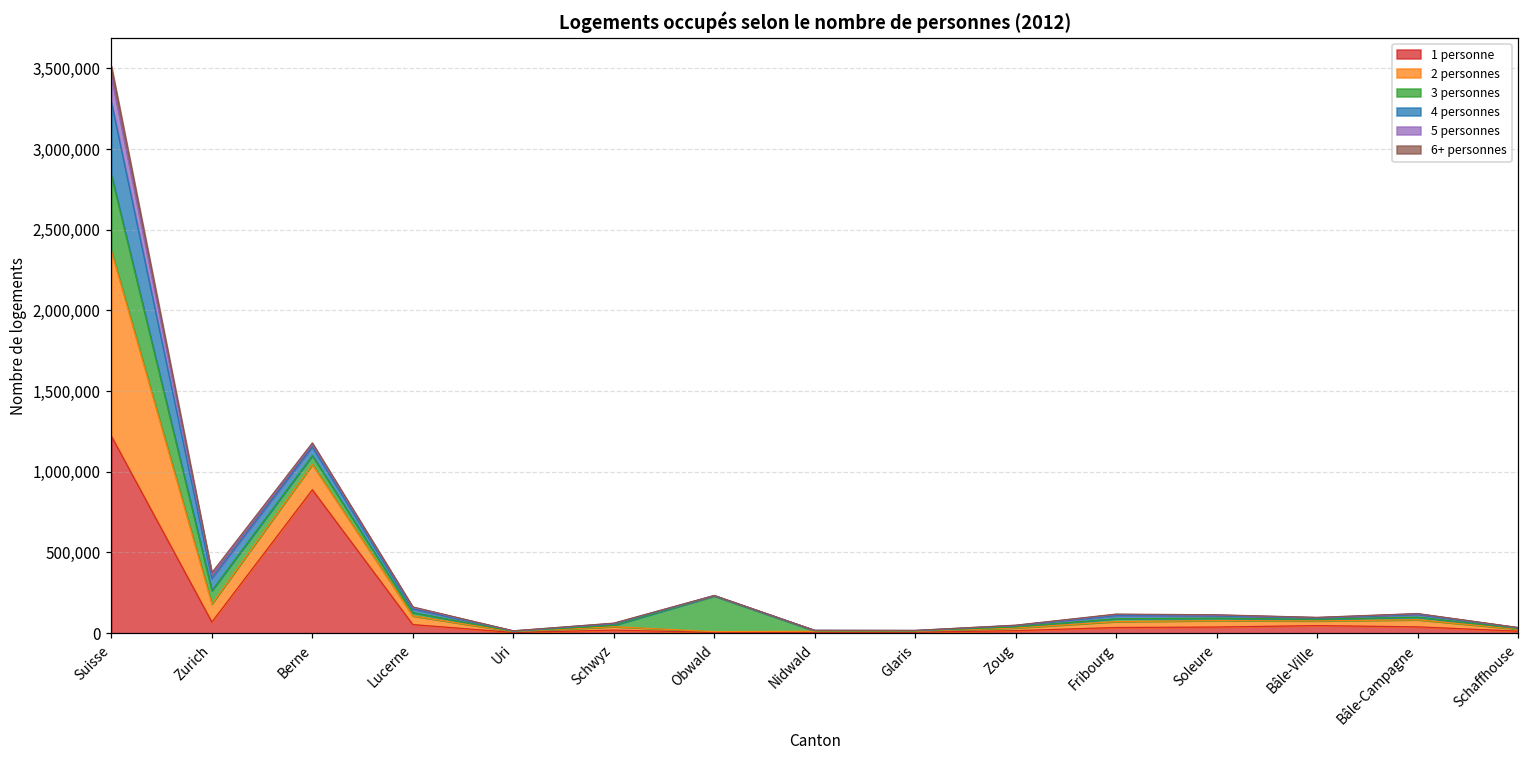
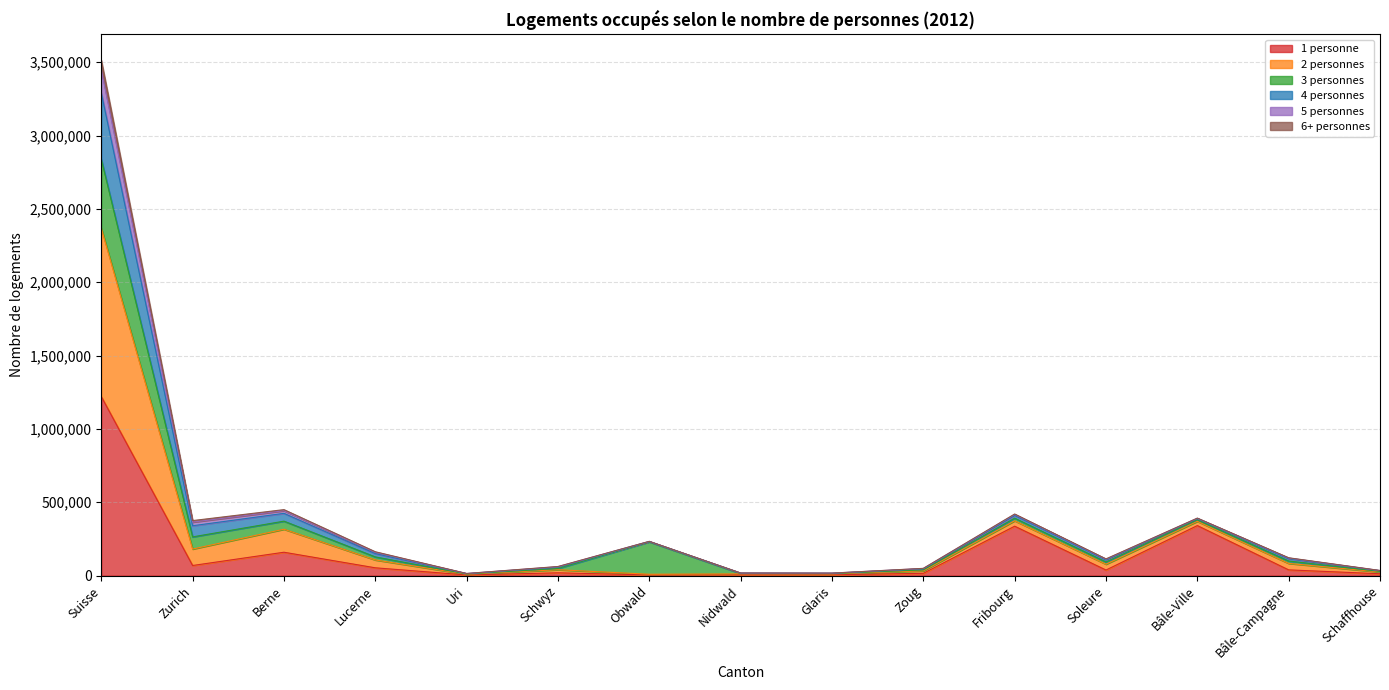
  {
    "1 personne": {
      "Suisse": "1,220,000",
      "Zurich": "70,000",
-     "Berne": "890,000",
+     "Berne": "160,000",
      "Lucerne": "50,000",
      "Schwyz": "20,000",
-     "Fribourg": "30,000",
+     "Fribourg": "340,000",
      "Soleure": "40,000",
-     "Bâle-Ville": "50,000",
+     "Bâle-Ville": "340,000",
      "Bâle-Campagne": "40,000"
    },
    "2 personnes": {
      "Suisse": "1,150,000",
      "Zurich": "110,000",
      "Berne": "160,000",
      "Lucerne": "50,000",
      "Fribourg": "40,000"
    },
    "3 personnes": {
      "Suisse": "470,000",
      "Zurich": "80,000",
      "Berne": "50,000",
      "Lucerne": "20,000",
      "Fribourg": "20,000"
    },
    "4 personnes": {
      "Suisse": "450,000",
      "Zurich": "80,000",
      "Berne": "50,000"
    },
    "5 personnes": {
      "Suisse": "160,000"
    },
    "6+ personnes": {
      "Suisse": "60,000"
    }
  }
